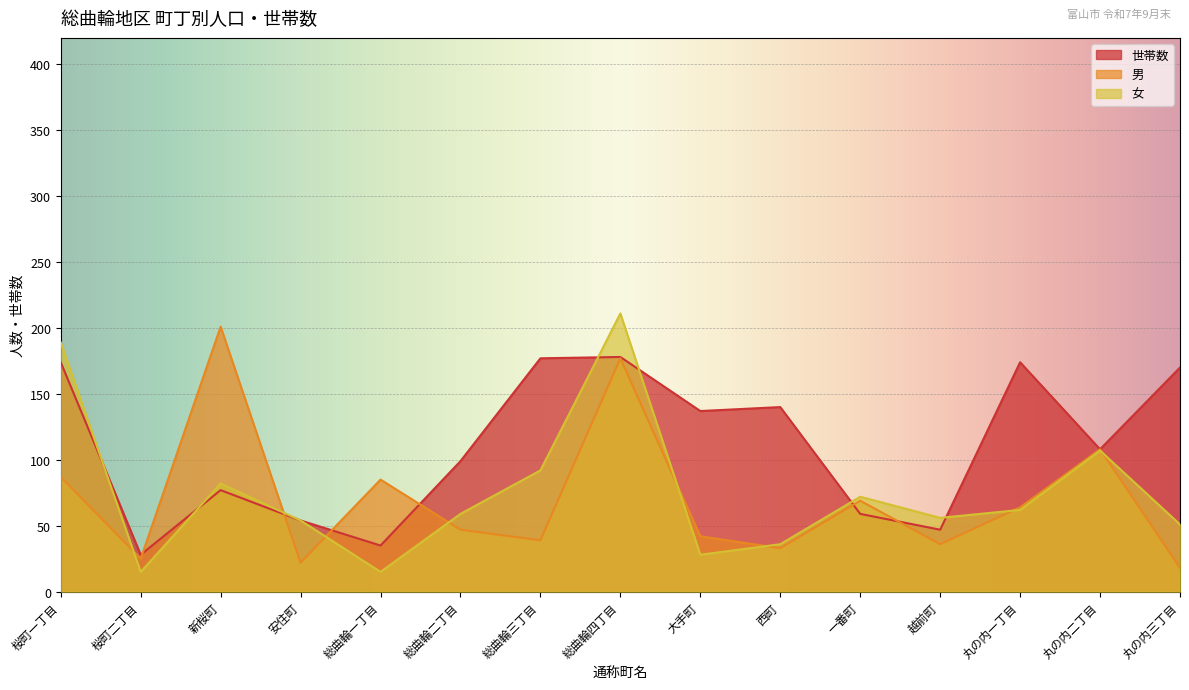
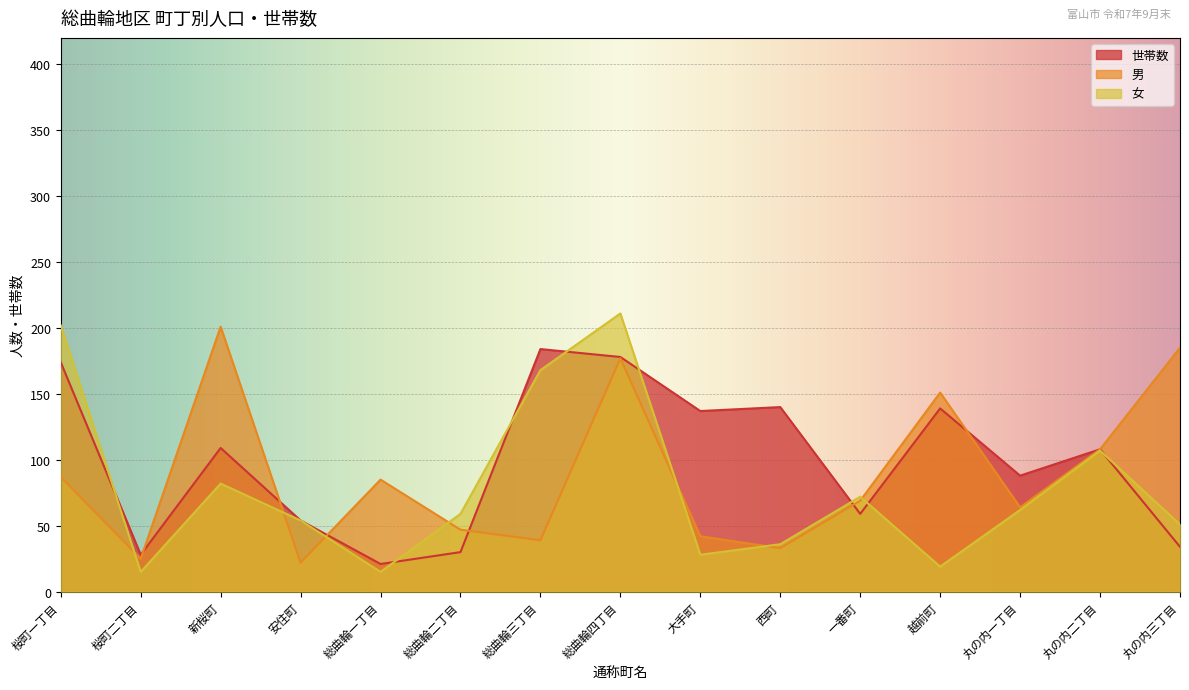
  {
    "世帯数": {
      "桜町一丁目": 174,
      "桜町二丁目": 28,
-     "新桜町": 77,
-     "総曲輪一丁目": 35,
-     "総曲輪二丁目": 99,
-     "総曲輪三丁目": 177,
+     "新桜町": 109,
+     "総曲輪一丁目": 21,
+     "総曲輪二丁目": 30,
+     "総曲輪三丁目": 184,
      "大手町": 137,
      "西町": 140,
      "一番町": 59,
-     "越前町": 47,
-     "丸の内一丁目": 174,
-     "丸の内三丁目": 170
+     "越前町": 139,
+     "丸の内一丁目": 88,
+     "丸の内三丁目": 34
    },
    "男": {
      "桜町一丁目": 87,
      "桜町二丁目": 25,
      "新桜町": 201,
      "安住町": 22,
      "総曲輪一丁目": 85,
      "総曲輪二丁目": 47,
      "総曲輪三丁目": 39,
      "大手町": 42,
      "西町": 33,
      "一番町": 69,
-     "越前町": 36,
+     "越前町": 151,
      "丸の内一丁目": 64,
-     "丸の内三丁目": 18
+     "丸の内三丁目": 185
    },
    "女": {
-     "桜町一丁目": 189,
+     "桜町一丁目": 202,
      "桜町二丁目": 15,
      "新桜町": 82,
      "総曲輪一丁目": 15,
      "総曲輪二丁目": 59,
-     "総曲輪三丁目": 92,
+     "総曲輪三丁目": 168,
      "総曲輪四丁目": 211,
      "大手町": 28,
      "西町": 36,
      "一番町": 72,
-     "越前町": 56,
+     "越前町": 19,
      "丸の内一丁目": 62,
      "丸の内三丁目": 51
    }
  }
